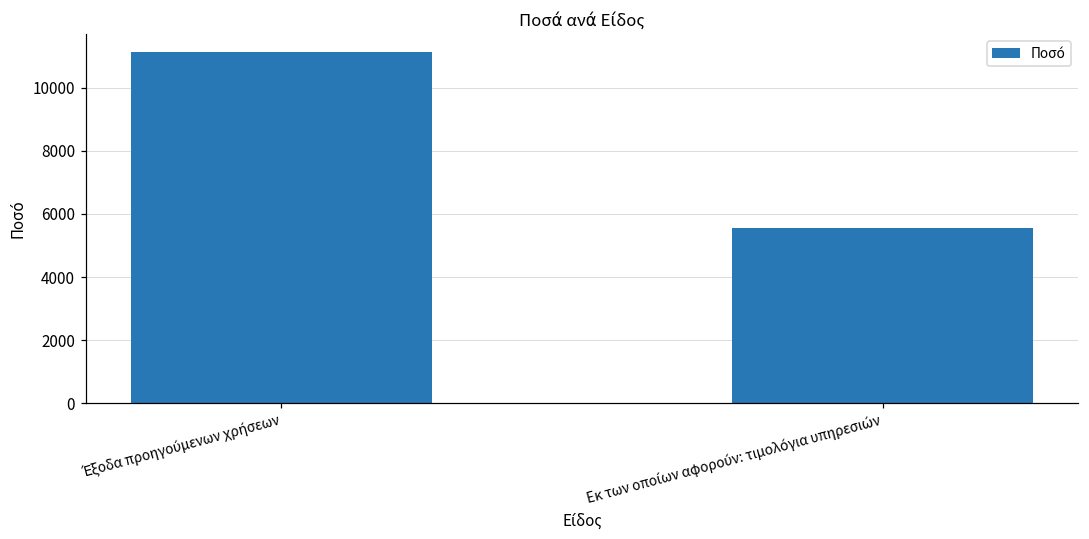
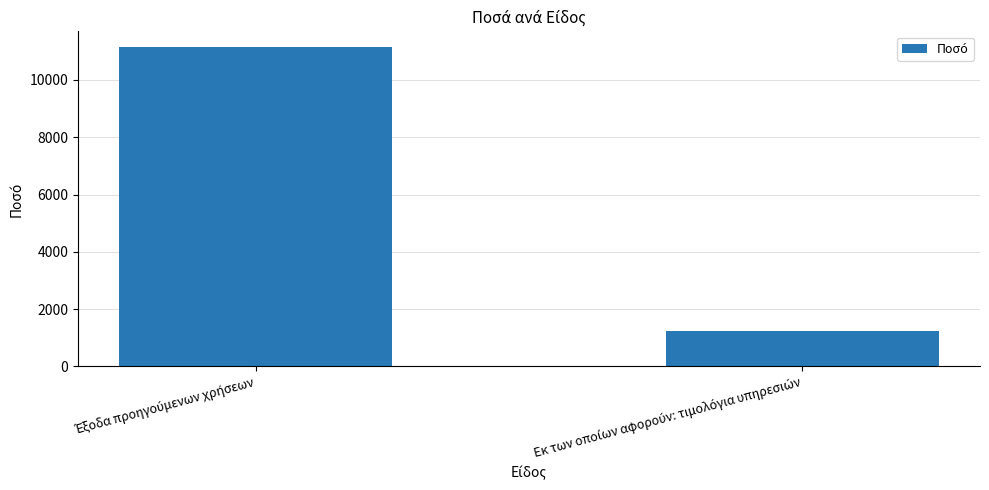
  {
    "Έξοδα προηγούμενων χρήσεων": 11100,
-   "Εκ των οποίων αφορούν: τιμολόγια υπηρεσιών": 5500
+   "Εκ των οποίων αφορούν: τιμολόγια υπηρεσιών": 1200
  }
